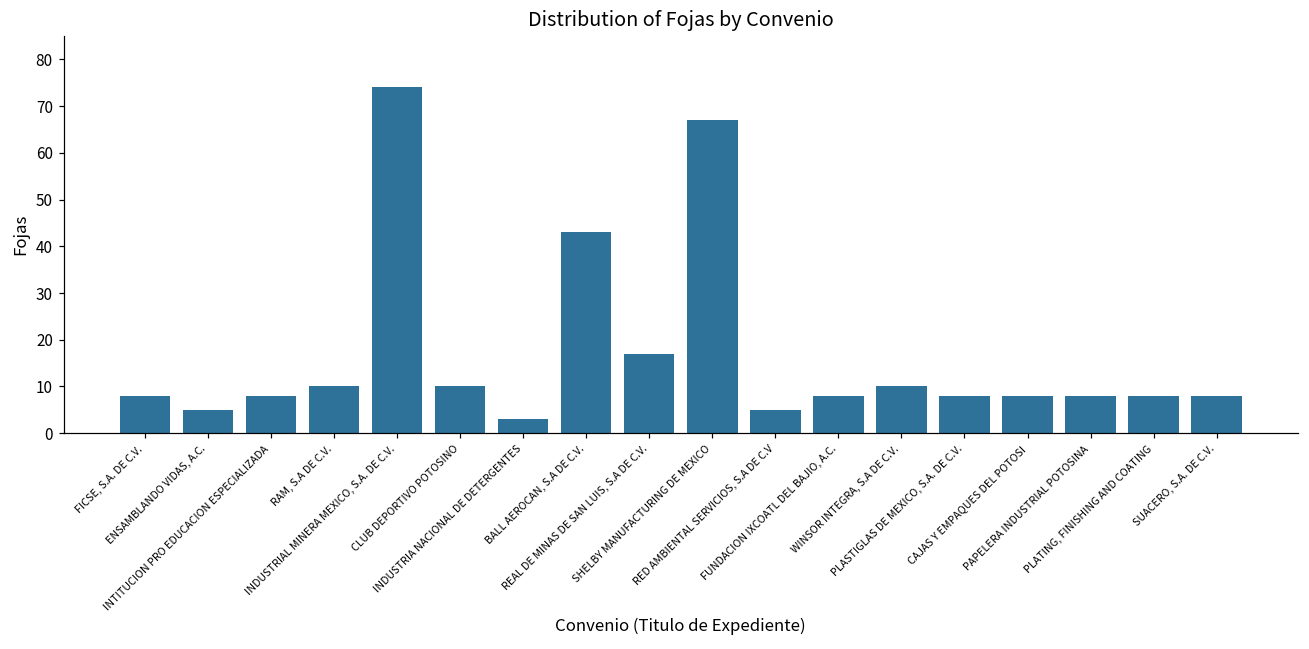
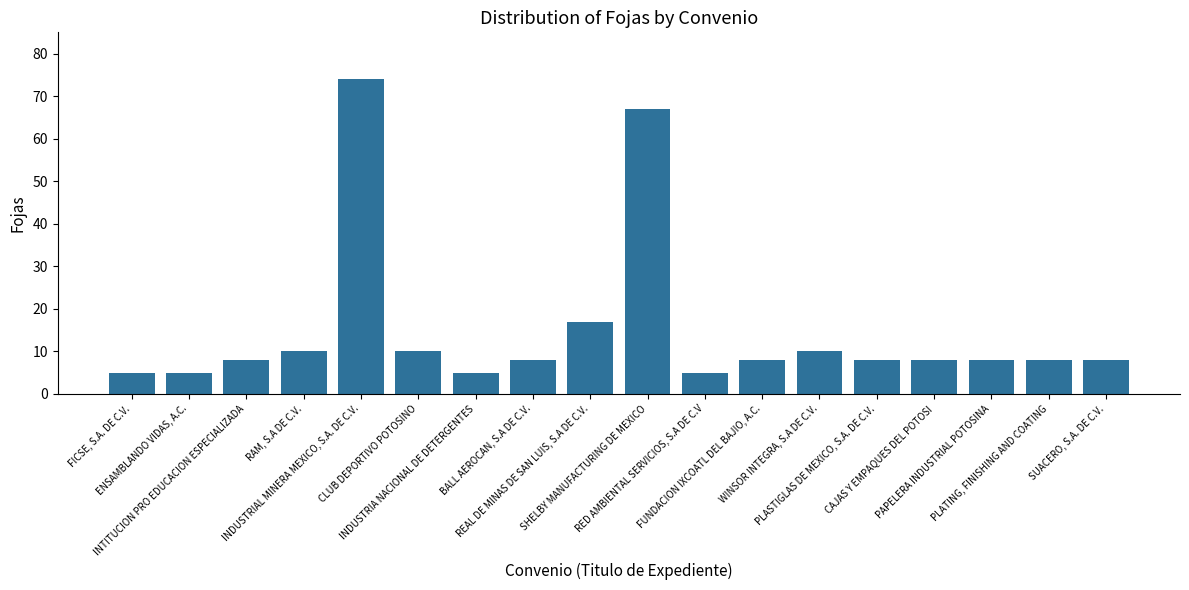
  {
-   "FICSE, S.A. DE C.V.": 8,
+   "FICSE, S.A. DE C.V.": 5,
    "ENSAMBLANDO VIDAS, A.C.": 5,
    "INTITUCION PRO EDUCACION ESPECIALIZADA": 8,
    "RAM, S.A DE C.V.": 10,
    "INDUSTRIAL MINERA MEXICO, S.A. DE C.V.": 74,
    "CLUB DEPORTIVO POTOSINO": 10,
-   "INDUSTRIA NACIONAL DE DETERGENTES": 3,
-   "BALL AEROCAN, S.A DE C.V.": 43,
+   "INDUSTRIA NACIONAL DE DETERGENTES": 5,
+   "BALL AEROCAN, S.A DE C.V.": 8,
    "REAL DE MINAS DE SAN LUIS, S.A DE C.V.": 17,
    "SHELBY MANUFACTURING DE MEXICO": 67,
    "RED AMBIENTAL SERVICIOS, S.A DE C.V": 5,
    "FUNDACION IXCOATL DEL BAJIO, A.C.": 8,
    "WINSOR INTEGRA, S.A DE C.V.": 10,
    "PLASTIGLAS DE MEXICO, S.A. DE C.V.": 8,
    "CAJAS Y EMPAQUES DEL POTOSI": 8,
    "PAPELERA INDUSTRIAL POTOSINA": 8,
    "PLATING, FINISHING AND COATING": 8,
    "SUACERO, S.A. DE C.V.": 8
  }
